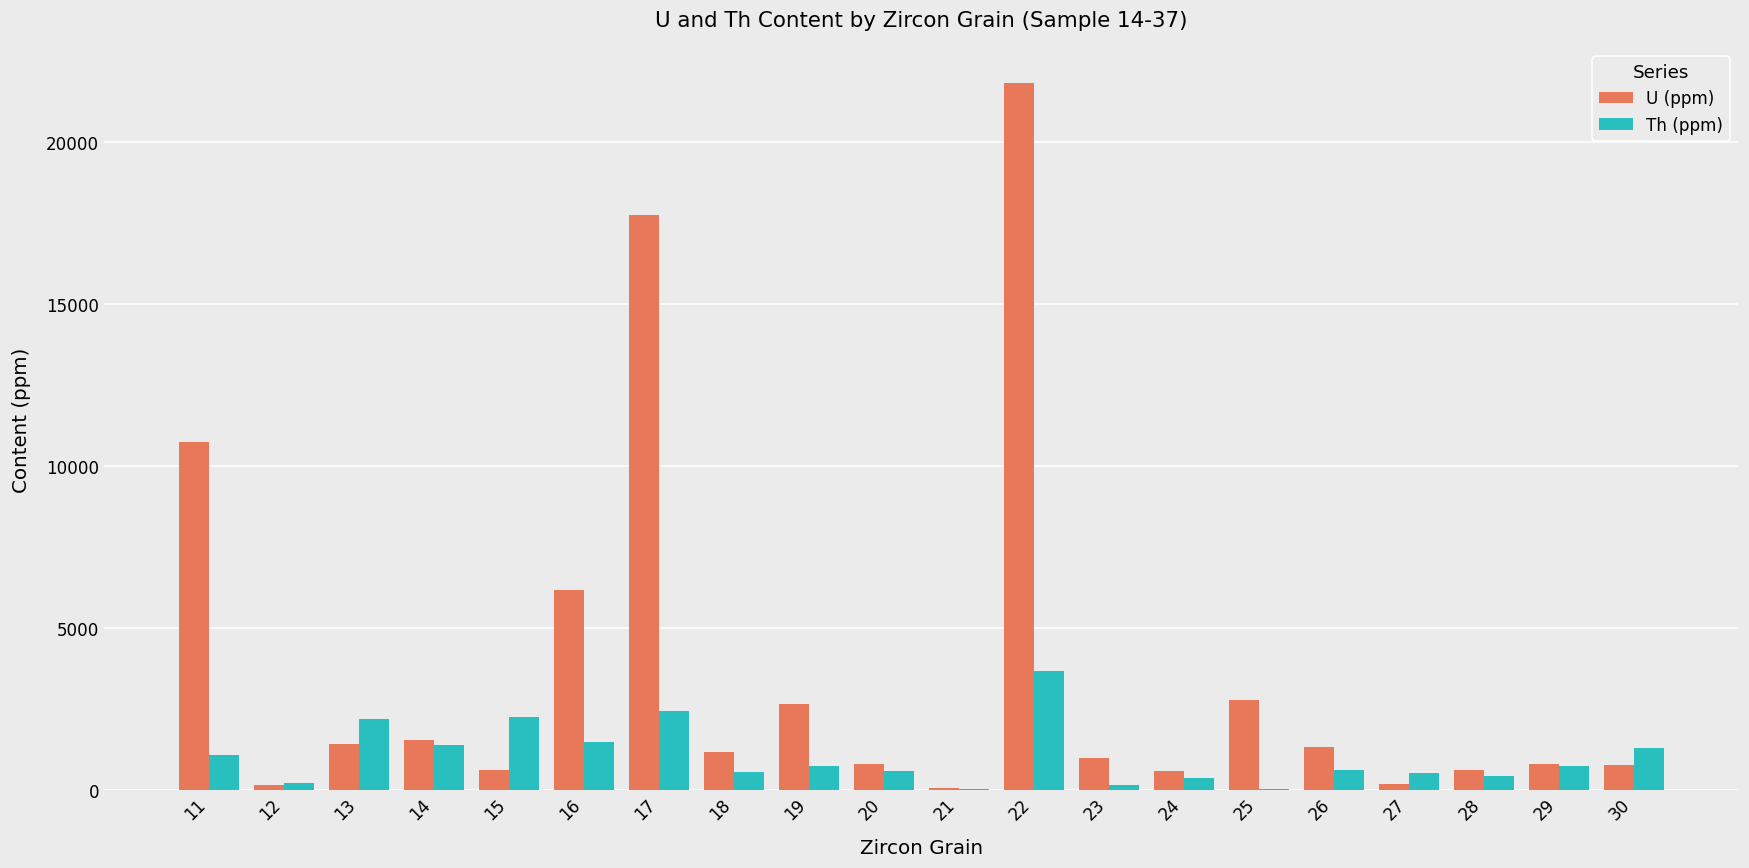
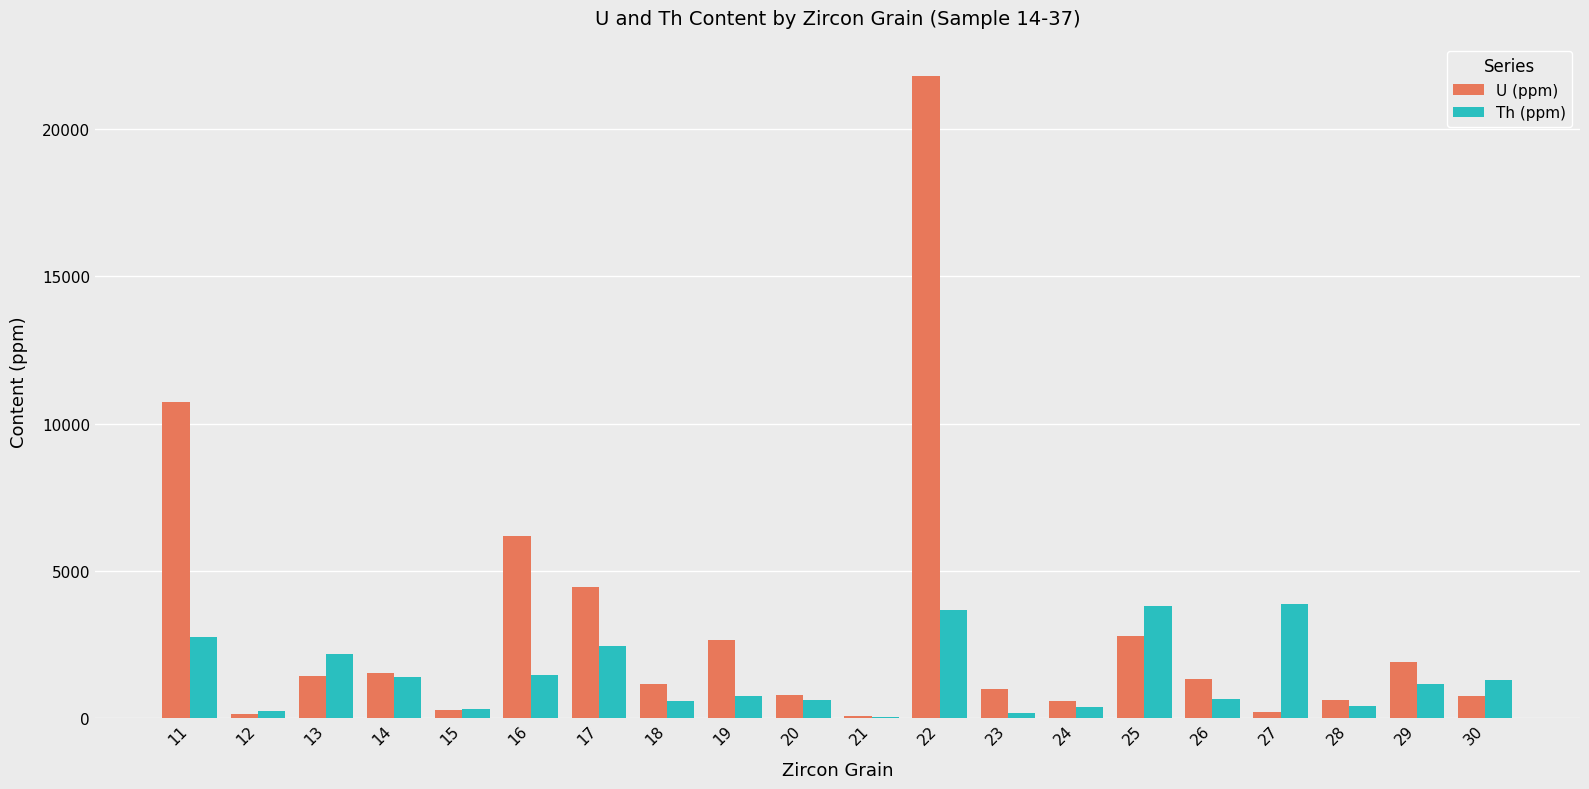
  {
    "U (ppm)": {
      "11": 10700,
      "12": 100,
      "13": 1400,
      "14": 1500,
-     "15": 600,
+     "15": 300,
      "16": 6200,
-     "17": 17800,
+     "17": 4500,
      "18": 1200,
      "19": 2600,
      "20": 800,
      "22": 21800,
      "23": 1000,
      "24": 600,
      "25": 2800,
      "26": 1300,
      "27": 200,
      "28": 600,
-     "29": 800,
+     "29": 1900,
      "30": 800
    },
    "Th (ppm)": {
-     "11": 1100,
+     "11": 2800,
      "12": 200,
      "13": 2200,
      "14": 1400,
-     "15": 2300,
+     "15": 300,
      "16": 1500,
      "17": 2400,
      "18": 600,
      "19": 700,
      "20": 600,
      "22": 3700,
      "23": 200,
      "24": 400,
-     "25": 0,
+     "25": 3800,
      "26": 600,
-     "27": 500,
+     "27": 3900,
      "28": 400,
-     "29": 700,
+     "29": 1200,
      "30": 1300
    }
  }
